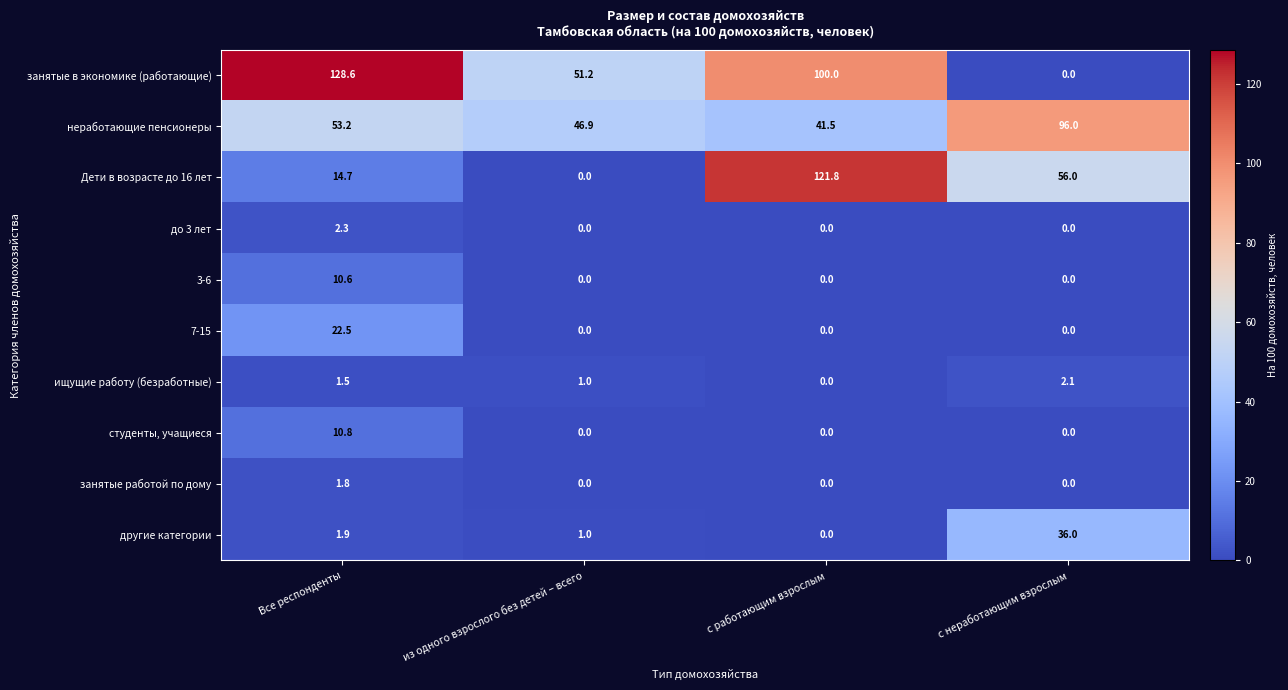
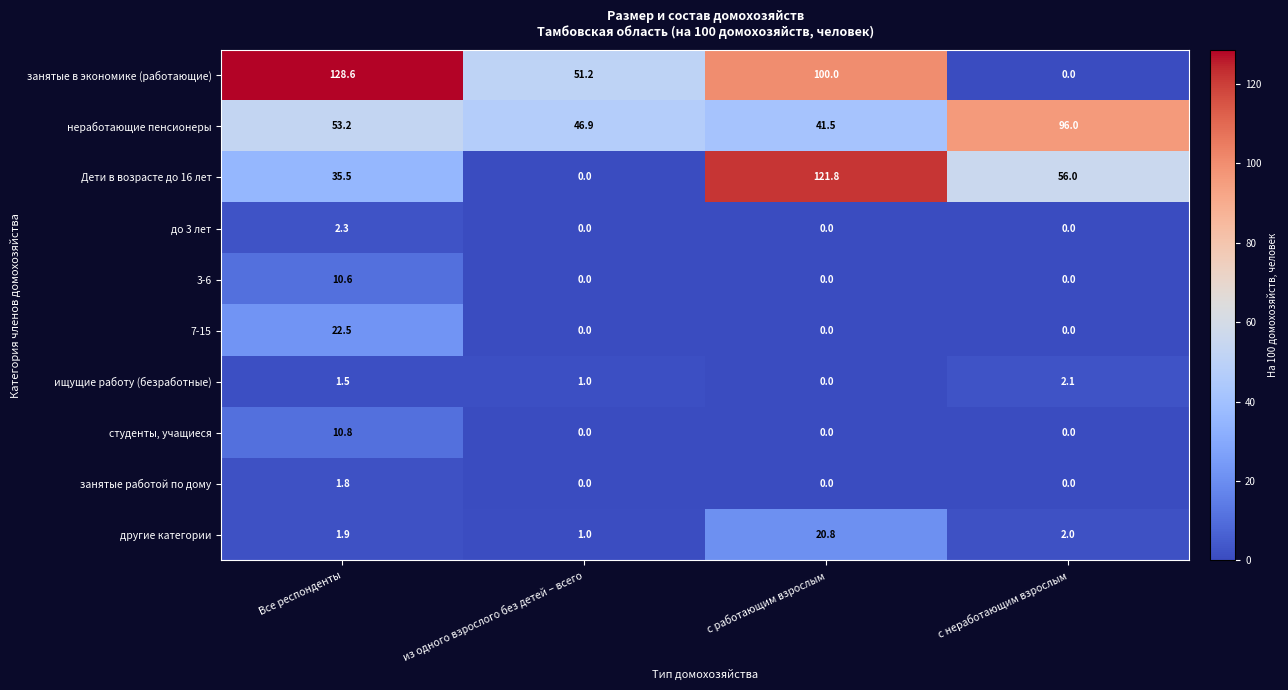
  {
    "занятые в экономике (работающие)": {
      "Все респонденты": 128.6,
      "из одного взрослого без детей – всего": 51.2,
      "с работающим взрослым": 100.0,
      "с неработающим взрослым": 0.0
    },
    "неработающие пенсионеры": {
      "Все респонденты": 53.2,
      "из одного взрослого без детей – всего": 46.9,
      "с работающим взрослым": 41.5,
      "с неработающим взрослым": 96.0
    },
    "Дети в возрасте до 16 лет": {
-     "Все респонденты": 14.7,
+     "Все респонденты": 35.5,
      "из одного взрослого без детей – всего": 0.0,
      "с работающим взрослым": 121.8,
      "с неработающим взрослым": 56.0
    },
    "до 3 лет": {
      "Все респонденты": 2.3,
      "из одного взрослого без детей – всего": 0.0,
      "с работающим взрослым": 0.0,
      "с неработающим взрослым": 0.0
    },
    "3-6": {
      "Все респонденты": 10.6,
      "из одного взрослого без детей – всего": 0.0,
      "с работающим взрослым": 0.0,
      "с неработающим взрослым": 0.0
    },
    "7-15": {
      "Все респонденты": 22.5,
      "из одного взрослого без детей – всего": 0.0,
      "с работающим взрослым": 0.0,
      "с неработающим взрослым": 0.0
    },
    "ищущие работу (безработные)": {
      "Все респонденты": 1.5,
      "из одного взрослого без детей – всего": 1.0,
      "с работающим взрослым": 0.0,
      "с неработающим взрослым": 2.1
    },
    "студенты, учащиеся": {
      "Все респонденты": 10.8,
      "из одного взрослого без детей – всего": 0.0,
      "с работающим взрослым": 0.0,
      "с неработающим взрослым": 0.0
    },
    "занятые работой по дому": {
      "Все респонденты": 1.8,
      "из одного взрослого без детей – всего": 0.0,
      "с работающим взрослым": 0.0,
      "с неработающим взрослым": 0.0
    },
    "другие категории": {
      "Все респонденты": 1.9,
      "из одного взрослого без детей – всего": 1.0,
-     "с работающим взрослым": 0.0,
-     "с неработающим взрослым": 36.0
+     "с работающим взрослым": 20.8,
+     "с неработающим взрослым": 2.0
    }
  }
